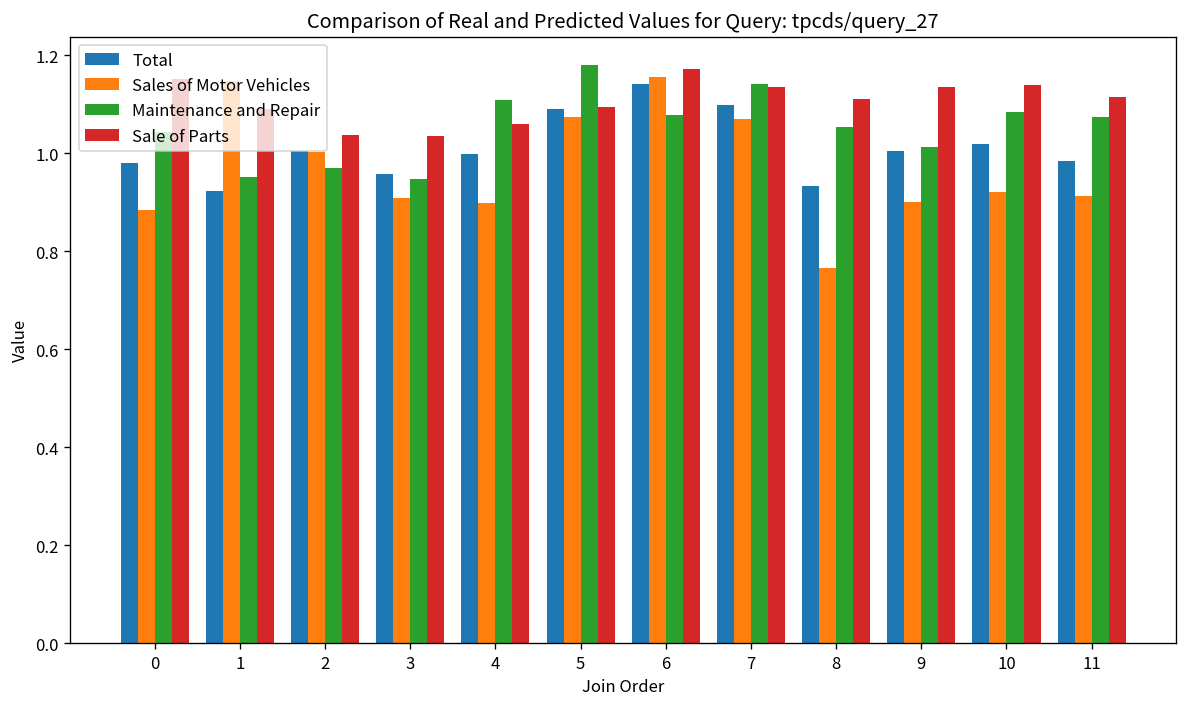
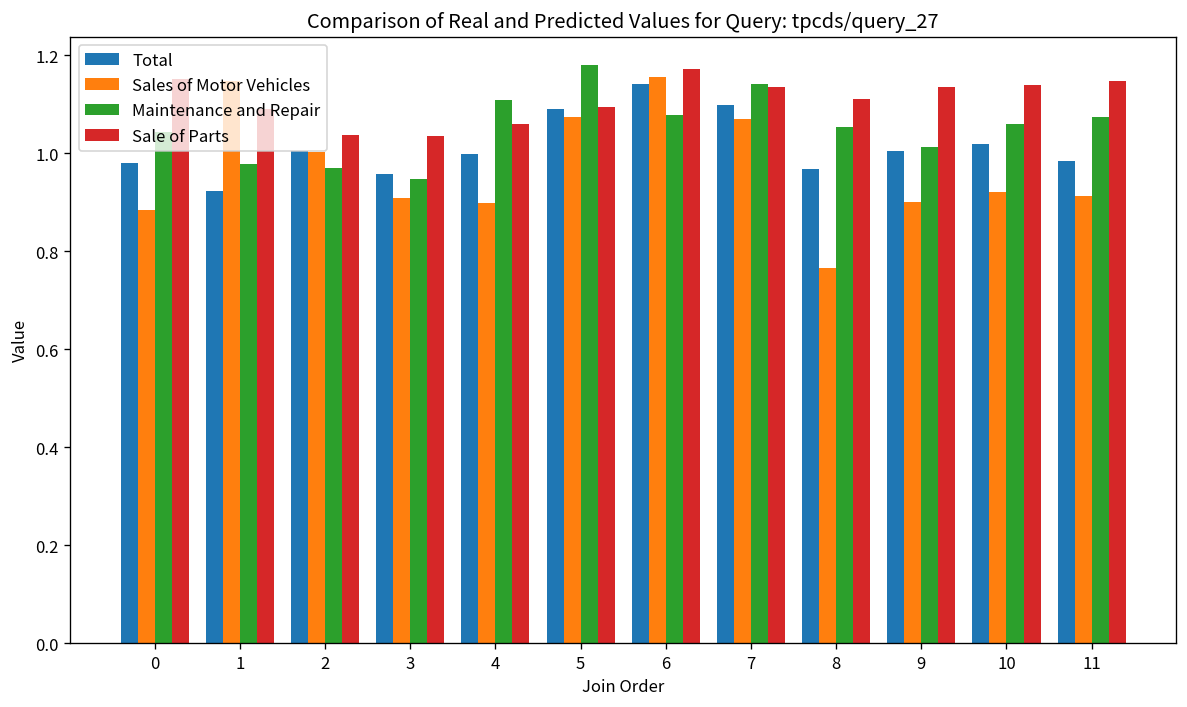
  {
    "Total": {
      "0": 0.98,
      "1": 0.92,
      "2": 1.00,
      "3": 0.96,
      "4": 1.00,
      "5": 1.09,
      "6": 1.14,
      "7": 1.10,
-     "8": 0.93,
+     "8": 0.97,
      "9": 1.00,
      "10": 1.02,
      "11": 0.98
    },
    "Sales of Motor Vehicles": {
      "0": 0.88,
      "2": 1.00,
      "3": 0.91,
      "4": 0.90,
      "5": 1.07,
      "6": 1.16,
      "7": 1.07,
      "8": 0.77,
      "9": 0.90,
      "10": 0.92,
      "11": 0.91
    },
    "Maintenance and Repair": {
-     "1": 0.95,
+     "1": 0.98,
      "2": 0.97,
      "3": 0.95,
      "4": 1.11,
      "5": 1.18,
      "6": 1.08,
      "7": 1.14,
      "8": 1.05,
      "9": 1.01,
-     "10": 1.08,
+     "10": 1.06,
      "11": 1.07
    },
    "Sale of Parts": {
      "2": 1.04,
      "3": 1.04,
      "4": 1.06,
      "5": 1.09,
      "6": 1.17,
      "7": 1.14,
      "8": 1.11,
      "9": 1.14,
      "10": 1.14,
-     "11": 1.12
+     "11": 1.15
    }
  }
